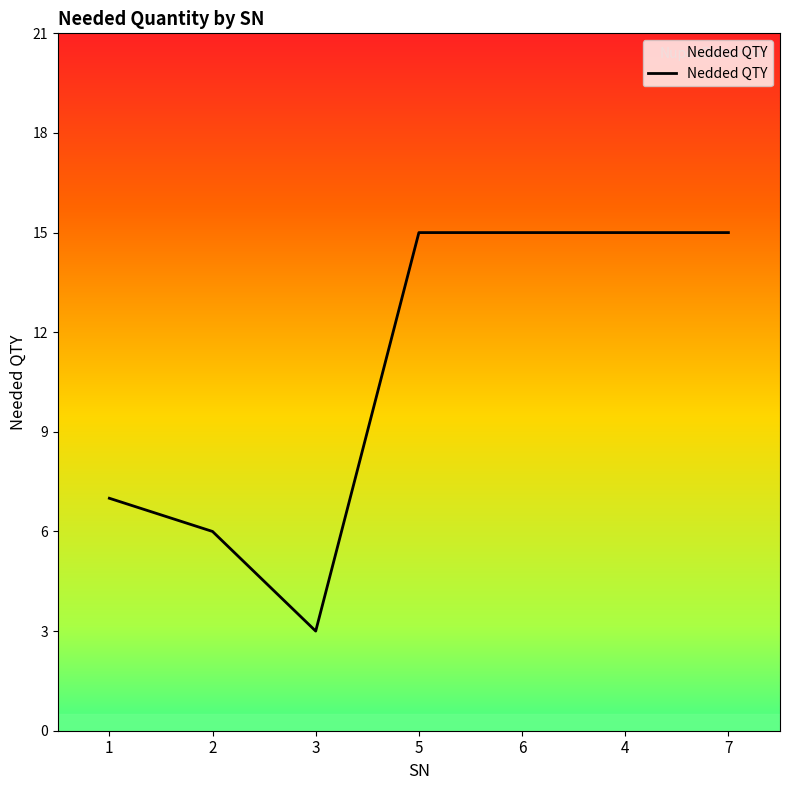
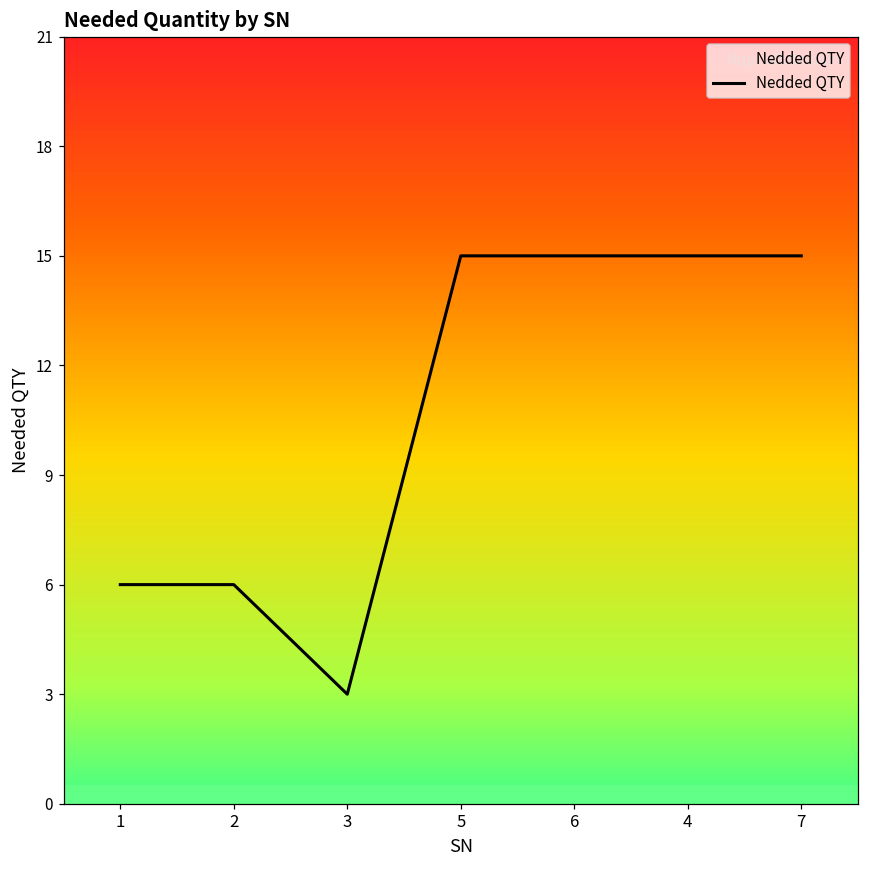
  {
-   "1": 7,
+   "1": 6,
    "2": 6,
    "3": 3,
    "5": 15,
    "6": 15,
    "4": 15,
    "7": 15
  }
